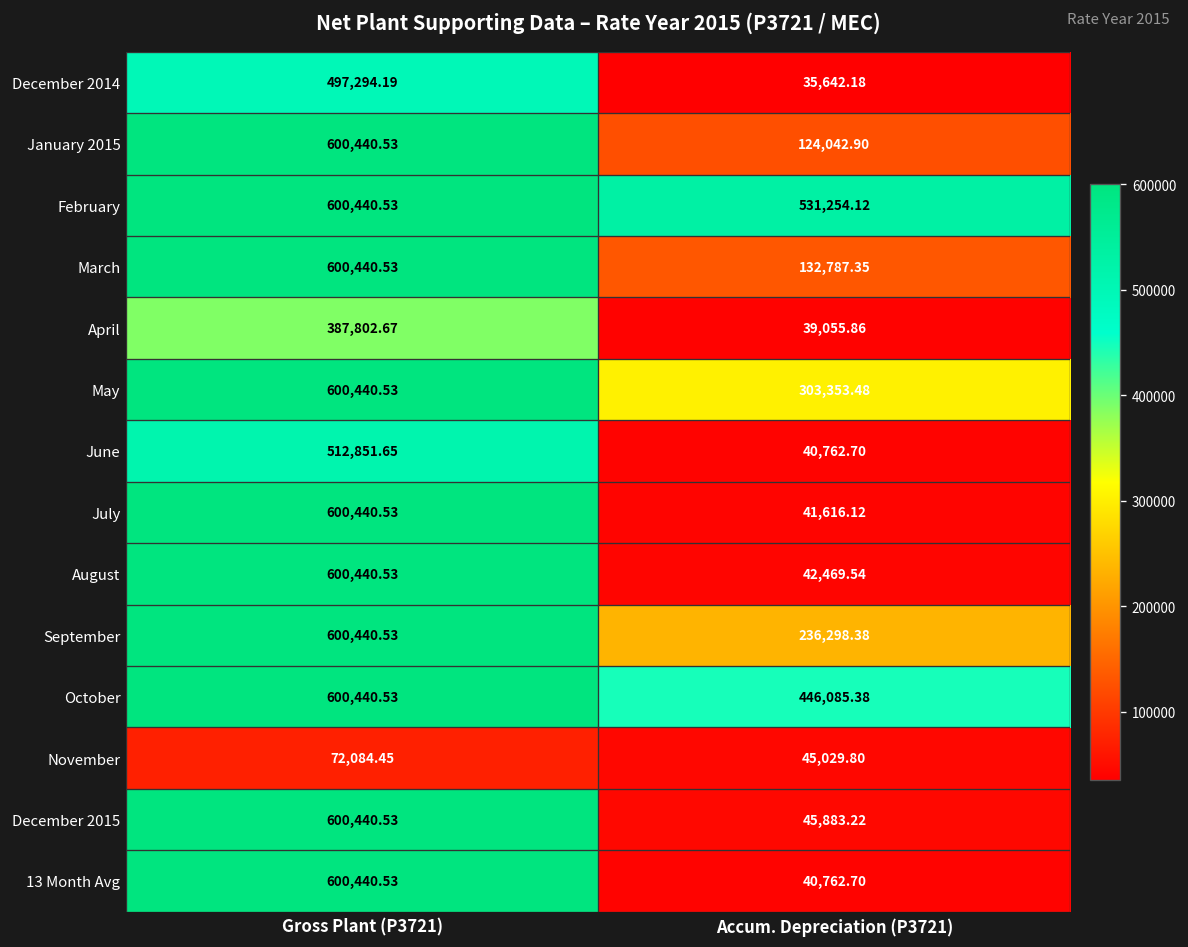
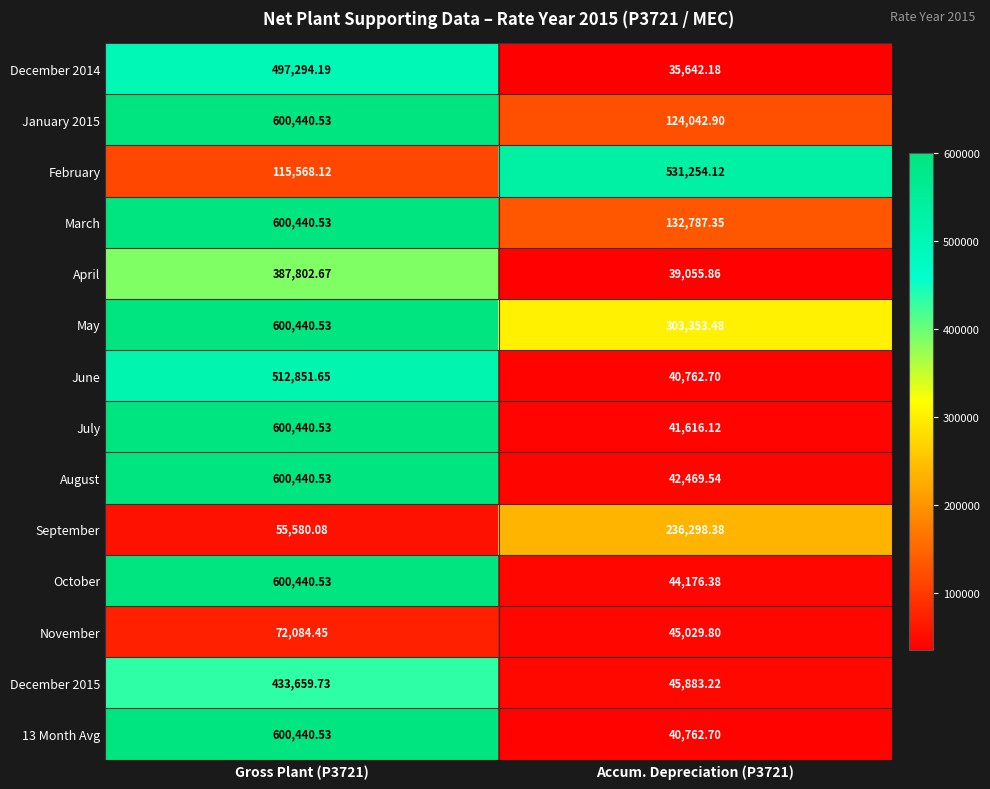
  {
    "December 2014": {
      "Gross Plant (P3721)": "497,294.19",
      "Accum. Depreciation (P3721)": "35,642.18"
    },
    "January 2015": {
      "Gross Plant (P3721)": "600,440.53",
      "Accum. Depreciation (P3721)": "124,042.90"
    },
    "February": {
-     "Gross Plant (P3721)": "600,440.53",
+     "Gross Plant (P3721)": "115,568.12",
      "Accum. Depreciation (P3721)": "531,254.12"
    },
    "March": {
      "Gross Plant (P3721)": "600,440.53",
      "Accum. Depreciation (P3721)": "132,787.35"
    },
    "April": {
      "Gross Plant (P3721)": "387,802.67",
      "Accum. Depreciation (P3721)": "39,055.86"
    },
    "May": {
      "Gross Plant (P3721)": "600,440.53",
      "Accum. Depreciation (P3721)": "303,353.48"
    },
    "June": {
      "Gross Plant (P3721)": "512,851.65",
      "Accum. Depreciation (P3721)": "40,762.70"
    },
    "July": {
      "Gross Plant (P3721)": "600,440.53",
      "Accum. Depreciation (P3721)": "41,616.12"
    },
    "August": {
      "Gross Plant (P3721)": "600,440.53",
      "Accum. Depreciation (P3721)": "42,469.54"
    },
    "September": {
-     "Gross Plant (P3721)": "600,440.53",
+     "Gross Plant (P3721)": "55,580.08",
      "Accum. Depreciation (P3721)": "236,298.38"
    },
    "October": {
      "Gross Plant (P3721)": "600,440.53",
-     "Accum. Depreciation (P3721)": "446,085.38"
+     "Accum. Depreciation (P3721)": "44,176.38"
    },
    "November": {
      "Gross Plant (P3721)": "72,084.45",
      "Accum. Depreciation (P3721)": "45,029.80"
    },
    "December 2015": {
-     "Gross Plant (P3721)": "600,440.53",
+     "Gross Plant (P3721)": "433,659.73",
      "Accum. Depreciation (P3721)": "45,883.22"
    },
    "13 Month Avg": {
      "Gross Plant (P3721)": "600,440.53",
      "Accum. Depreciation (P3721)": "40,762.70"
    }
  }
